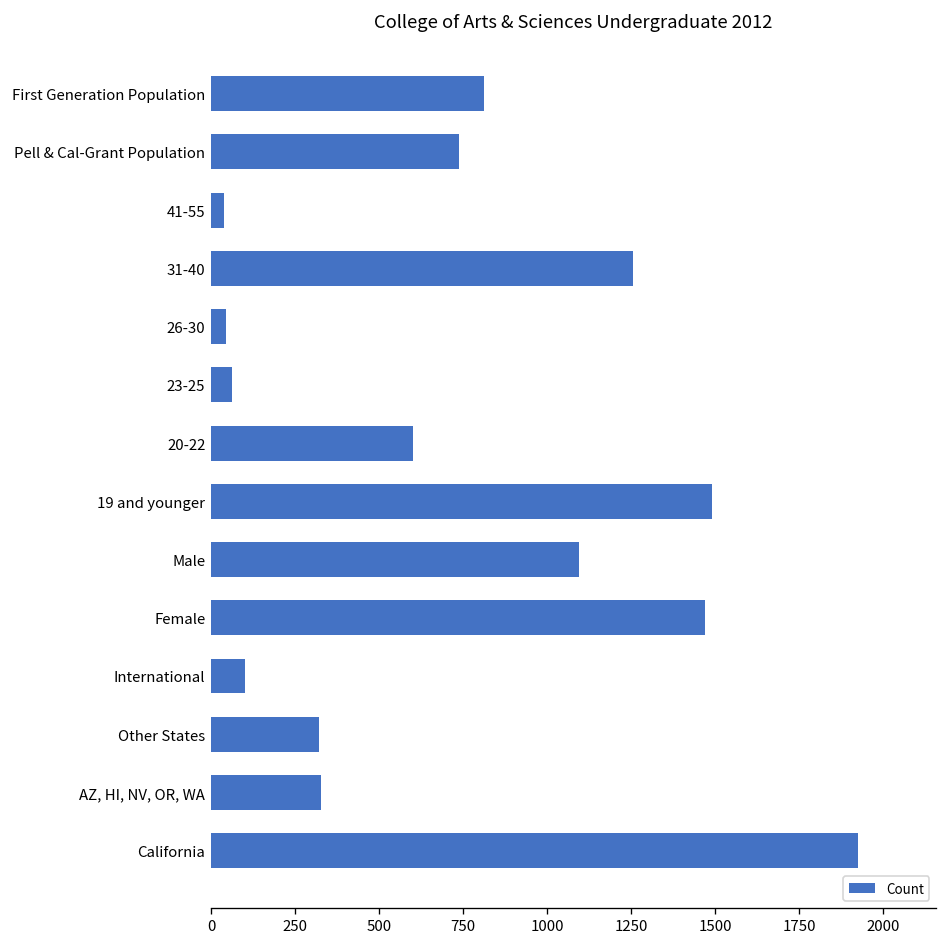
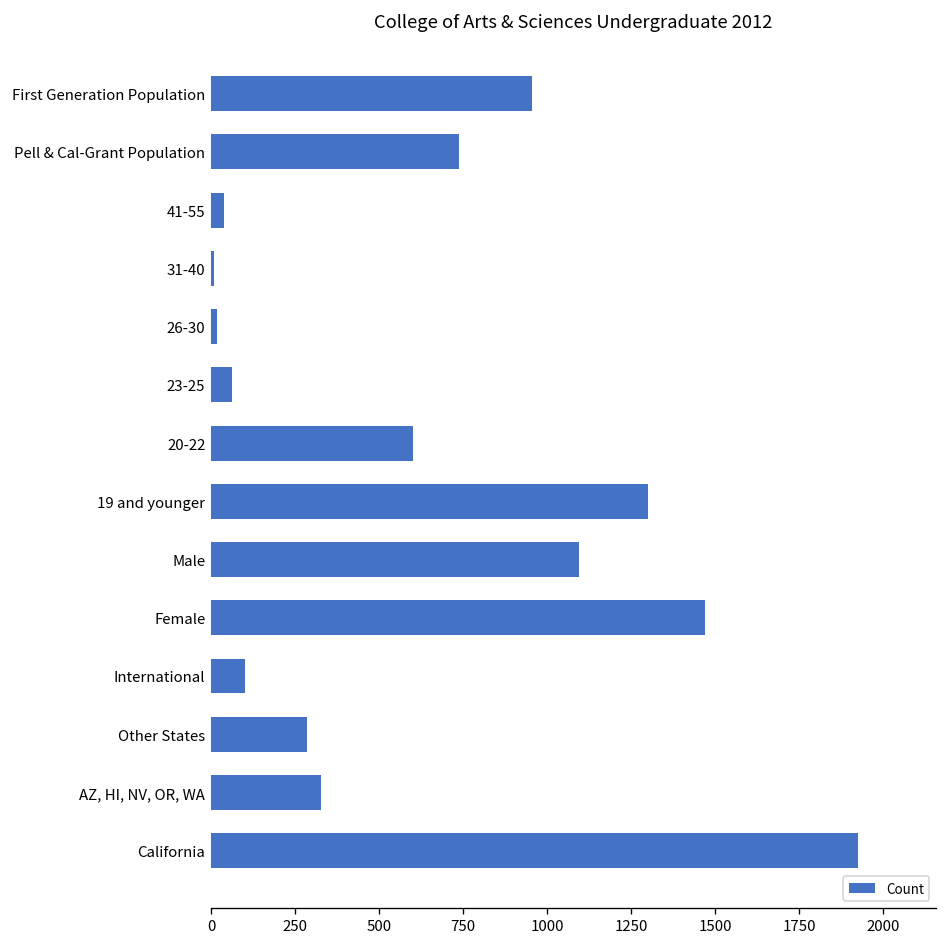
  {
-   "First Generation Population": 810,
+   "First Generation Population": 950,
    "Pell & Cal-Grant Population": 740,
    "41-55": 40,
-   "31-40": 1260,
-   "26-30": 50,
+   "31-40": 10,
+   "26-30": 20,
    "23-25": 60,
    "20-22": 600,
-   "19 and younger": 1490,
+   "19 and younger": 1300,
    "Male": 1100,
    "Female": 1470,
    "International": 100,
-   "Other States": 320,
+   "Other States": 290,
    "AZ, HI, NV, OR, WA": 330,
    "California": 1930
  }
